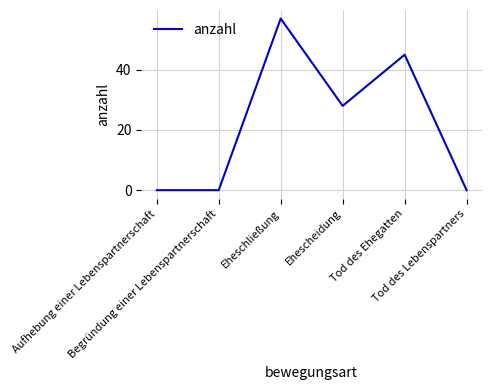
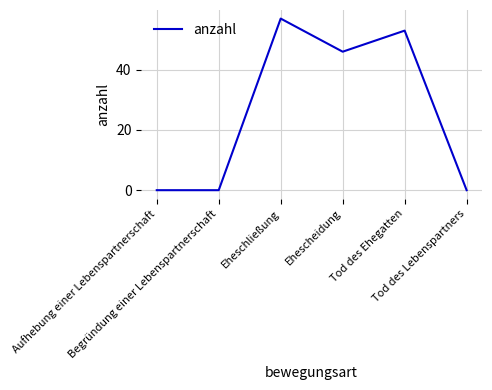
  {
    "Aufhebung einer Lebenspartnerschaft": 0,
    "Begründung einer Lebenspartnerschaft": 0,
    "Eheschließung": 57,
-   "Ehescheidung": 28,
-   "Tod des Ehegatten": 45,
+   "Ehescheidung": 46,
+   "Tod des Ehegatten": 53,
    "Tod des Lebenspartners": 0
  }
